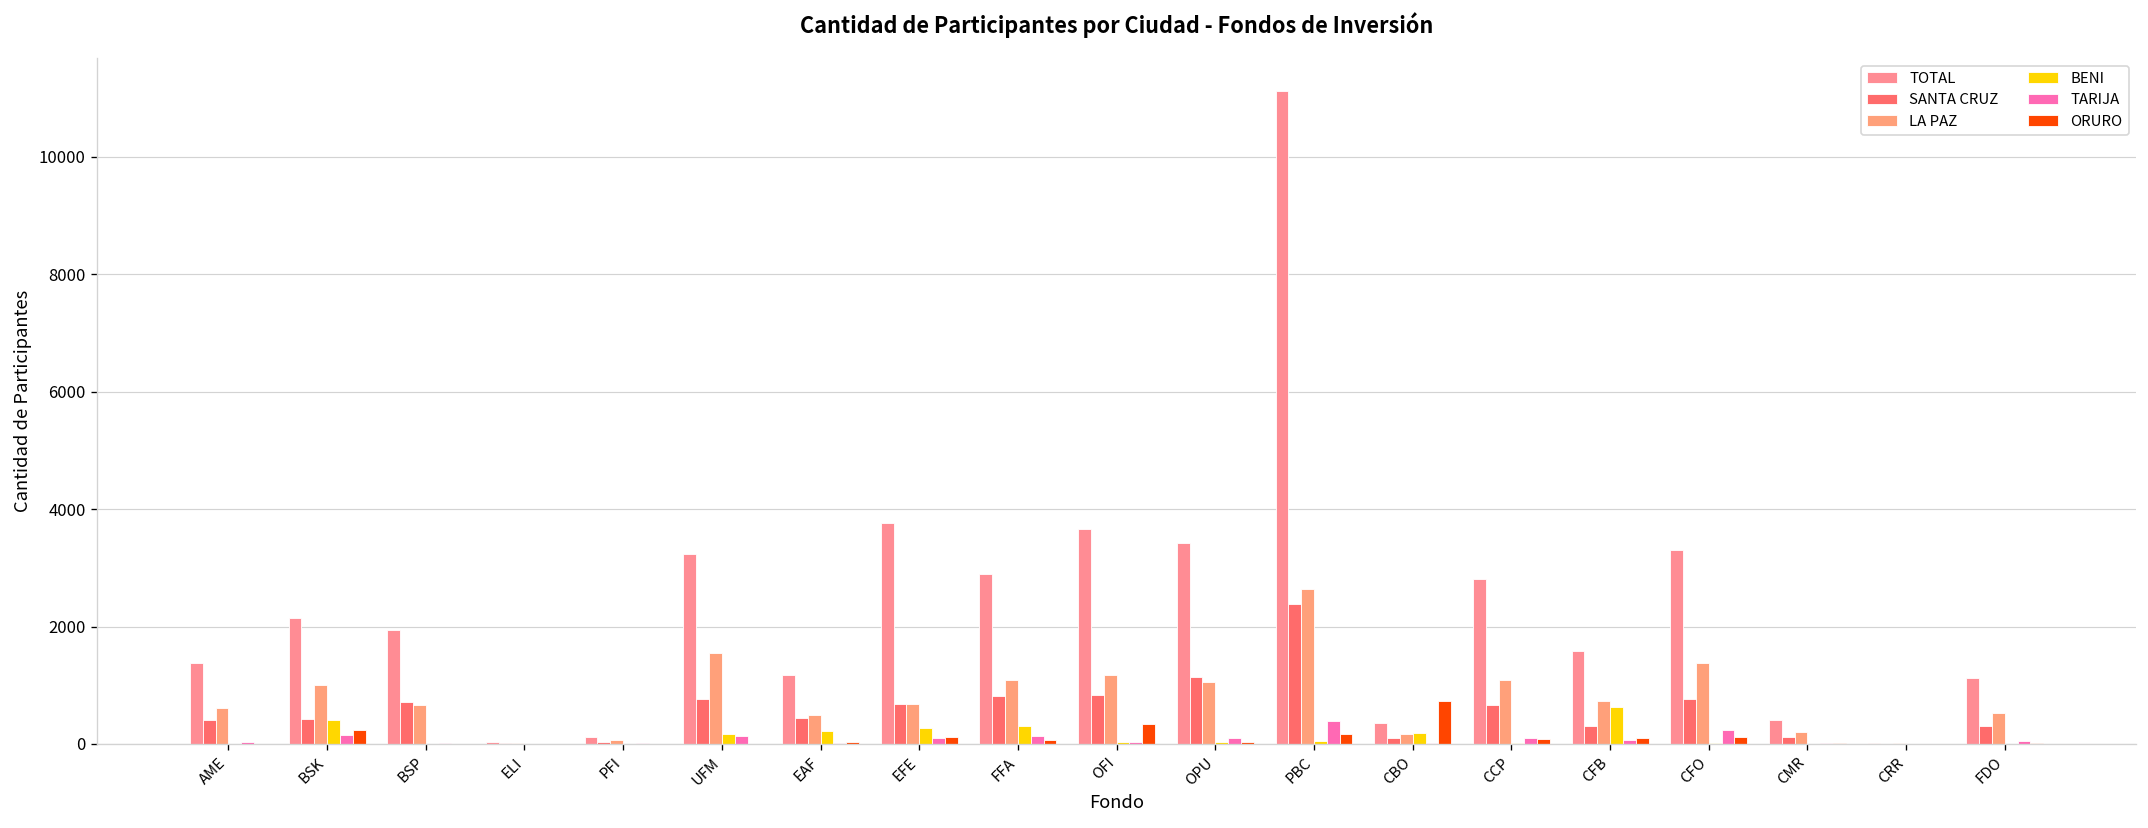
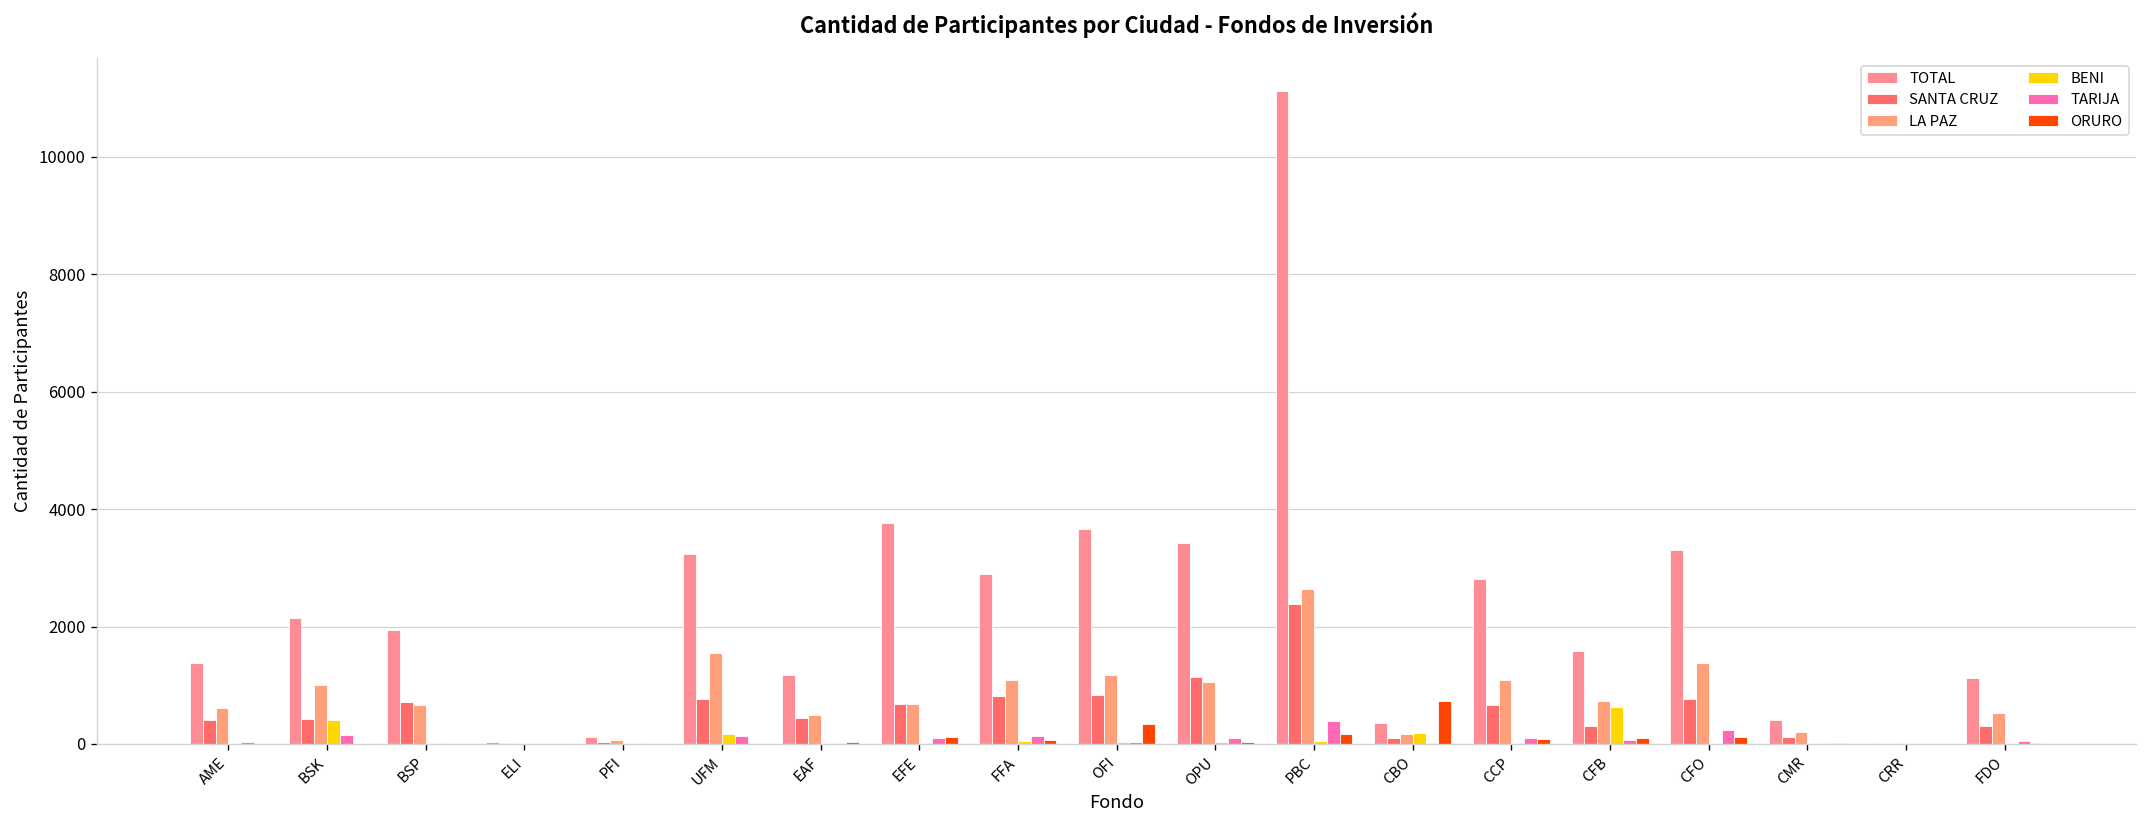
  {
    "BENI": {
      "AME": 0,
      "BSK": 400,
      "BSP": 0,
      "ELI": 0,
      "UFM": 200,
-     "EAF": 200,
-     "EFE": 300,
-     "FFA": 300,
+     "EAF": 0,
+     "EFE": 0,
+     "FFA": 100,
      "CBO": 200,
      "CFB": 600,
      "CMR": 0,
      "CRR": 0
    },
    "ORURO": {
-     "BSK": 200,
+     "BSK": 0,
      "BSP": 0,
      "EFE": 100,
      "FFA": 100,
      "OFI": 300,
      "PBC": 200,
      "CBO": 700,
      "CCP": 100,
      "CFB": 100,
      "CFO": 100,
      "CRR": 0
    }
  }
